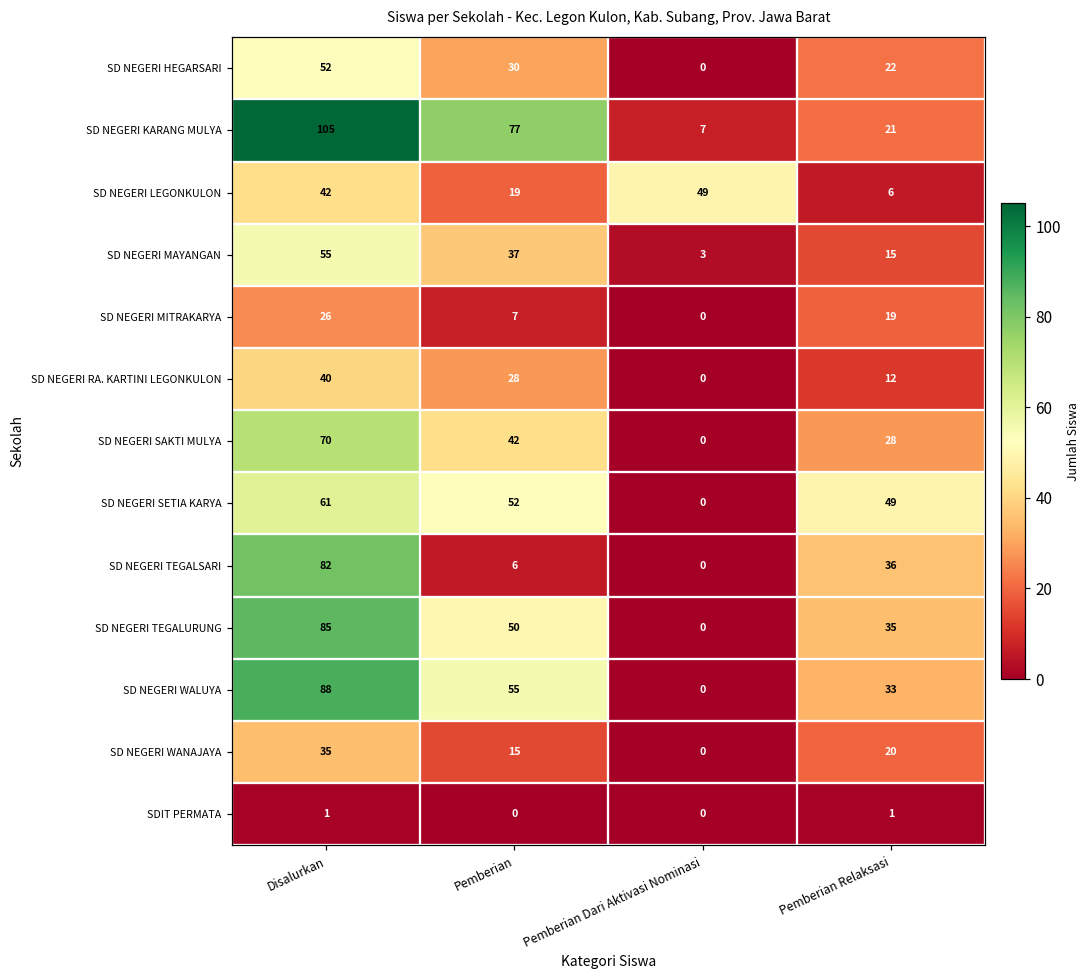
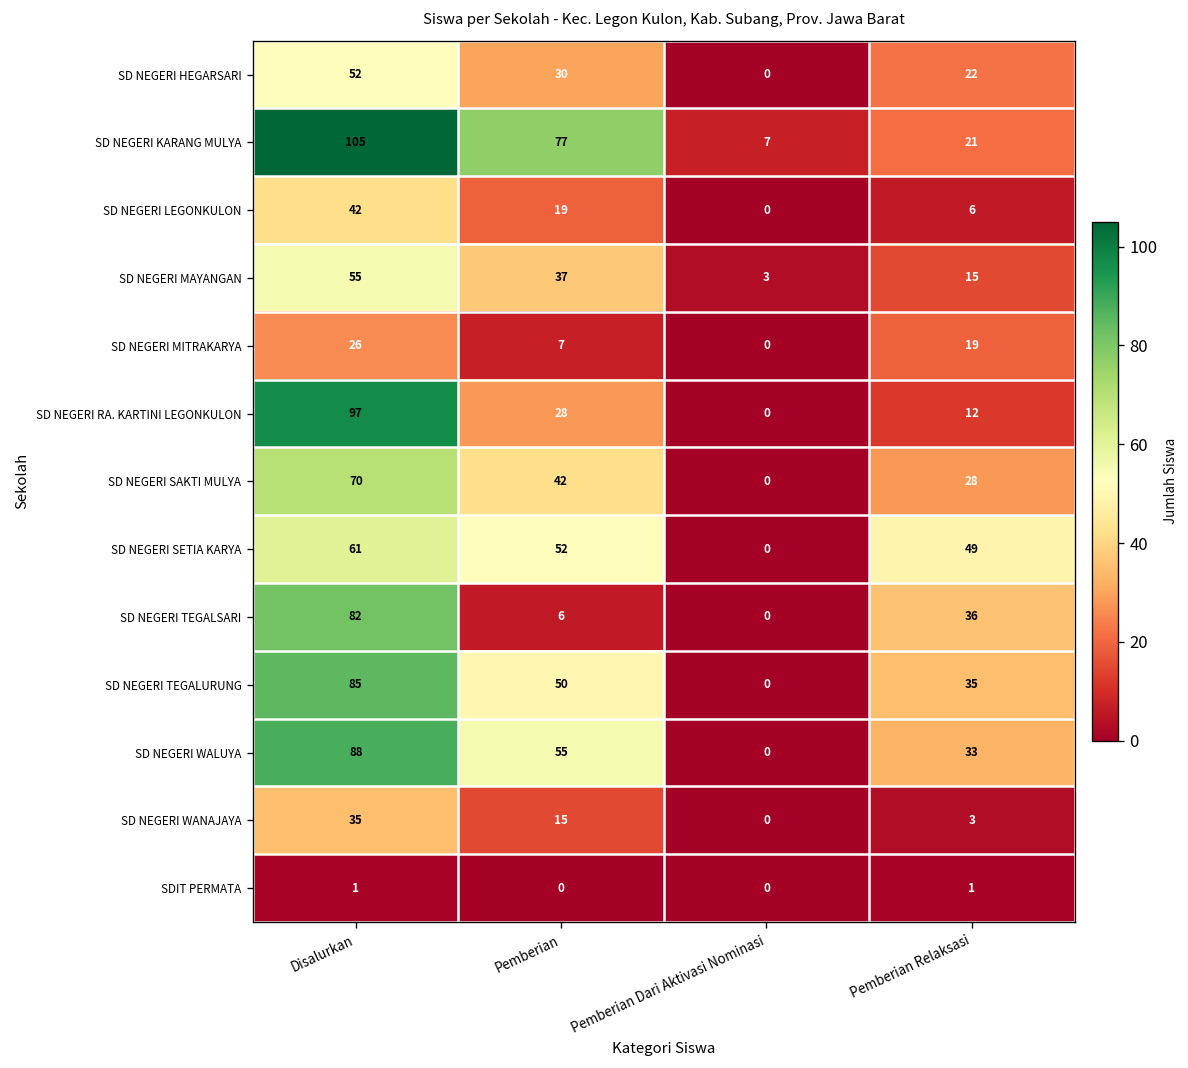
  {
    "SD NEGERI HEGARSARI": {
      "Disalurkan": 52,
      "Pemberian": 30,
      "Pemberian Dari Aktivasi Nominasi": 0,
      "Pemberian Relaksasi": 22
    },
    "SD NEGERI KARANG MULYA": {
      "Disalurkan": 105,
      "Pemberian": 77,
      "Pemberian Dari Aktivasi Nominasi": 7,
      "Pemberian Relaksasi": 21
    },
    "SD NEGERI LEGONKULON": {
      "Disalurkan": 42,
      "Pemberian": 19,
-     "Pemberian Dari Aktivasi Nominasi": 49,
+     "Pemberian Dari Aktivasi Nominasi": 0,
      "Pemberian Relaksasi": 6
    },
    "SD NEGERI MAYANGAN": {
      "Disalurkan": 55,
      "Pemberian": 37,
      "Pemberian Dari Aktivasi Nominasi": 3,
      "Pemberian Relaksasi": 15
    },
    "SD NEGERI MITRAKARYA": {
      "Disalurkan": 26,
      "Pemberian": 7,
      "Pemberian Dari Aktivasi Nominasi": 0,
      "Pemberian Relaksasi": 19
    },
    "SD NEGERI RA. KARTINI LEGONKULON": {
-     "Disalurkan": 40,
+     "Disalurkan": 97,
      "Pemberian": 28,
      "Pemberian Dari Aktivasi Nominasi": 0,
      "Pemberian Relaksasi": 12
    },
    "SD NEGERI SAKTI MULYA": {
      "Disalurkan": 70,
      "Pemberian": 42,
      "Pemberian Dari Aktivasi Nominasi": 0,
      "Pemberian Relaksasi": 28
    },
    "SD NEGERI SETIA KARYA": {
      "Disalurkan": 61,
      "Pemberian": 52,
      "Pemberian Dari Aktivasi Nominasi": 0,
      "Pemberian Relaksasi": 49
    },
    "SD NEGERI TEGALSARI": {
      "Disalurkan": 82,
      "Pemberian": 6,
      "Pemberian Dari Aktivasi Nominasi": 0,
      "Pemberian Relaksasi": 36
    },
    "SD NEGERI TEGALURUNG": {
      "Disalurkan": 85,
      "Pemberian": 50,
      "Pemberian Dari Aktivasi Nominasi": 0,
      "Pemberian Relaksasi": 35
    },
    "SD NEGERI WALUYA": {
      "Disalurkan": 88,
      "Pemberian": 55,
      "Pemberian Dari Aktivasi Nominasi": 0,
      "Pemberian Relaksasi": 33
    },
    "SD NEGERI WANAJAYA": {
      "Disalurkan": 35,
      "Pemberian": 15,
      "Pemberian Dari Aktivasi Nominasi": 0,
-     "Pemberian Relaksasi": 20
+     "Pemberian Relaksasi": 3
    },
    "SDIT PERMATA": {
      "Disalurkan": 1,
      "Pemberian": 0,
      "Pemberian Dari Aktivasi Nominasi": 0,
      "Pemberian Relaksasi": 1
    }
  }
